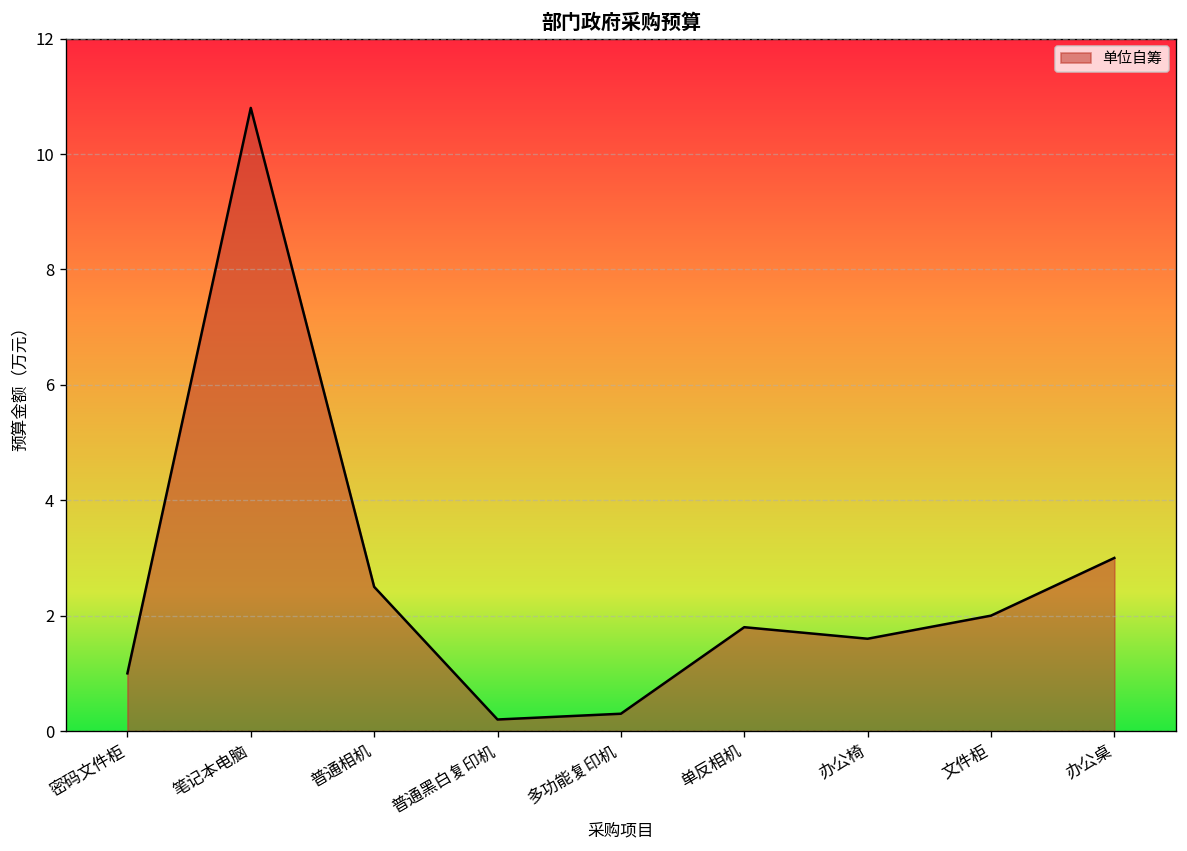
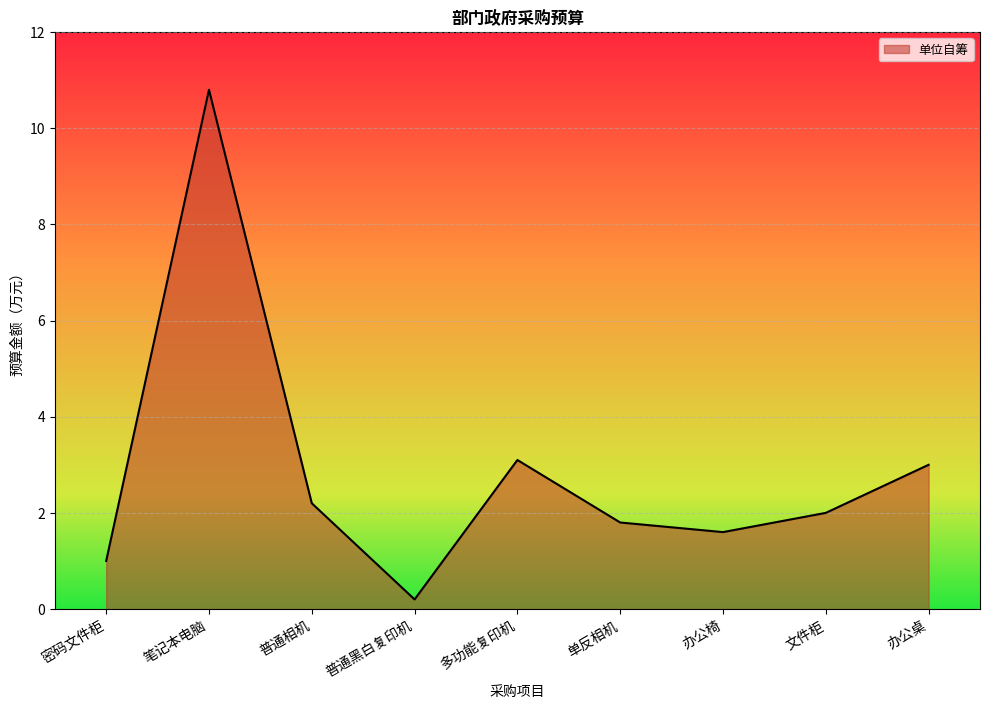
  {
    "密码文件柜": 1.0,
    "笔记本电脑": 10.8,
-   "普通相机": 2.5,
+   "普通相机": 2.2,
    "普通黑白复印机": 0.2,
-   "多功能复印机": 0.3,
+   "多功能复印机": 3.1,
    "单反相机": 1.8,
    "办公椅": 1.6,
    "文件柜": 2.0,
    "办公桌": 3.0
  }
